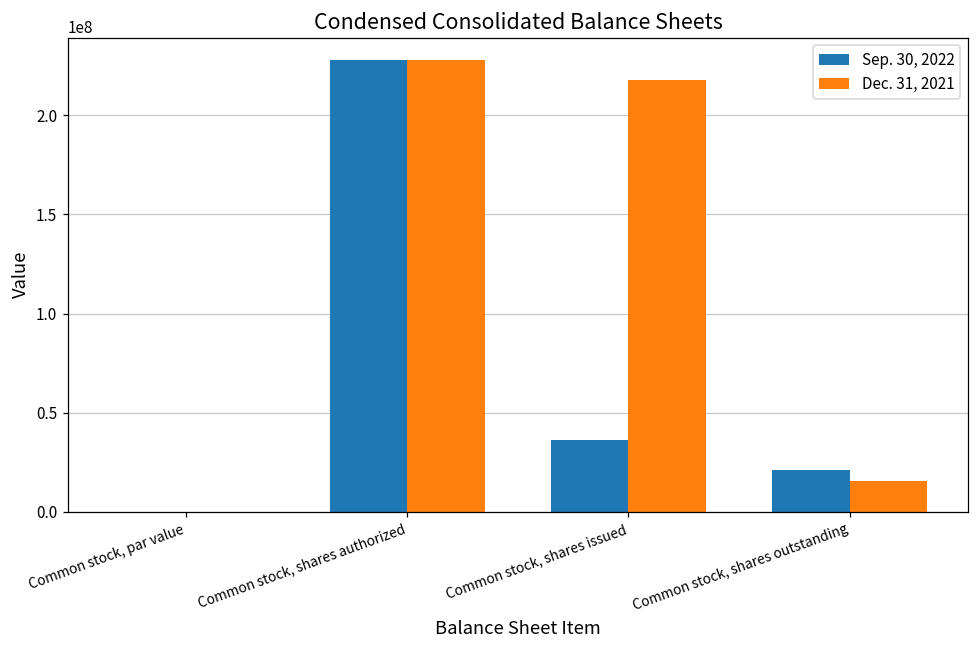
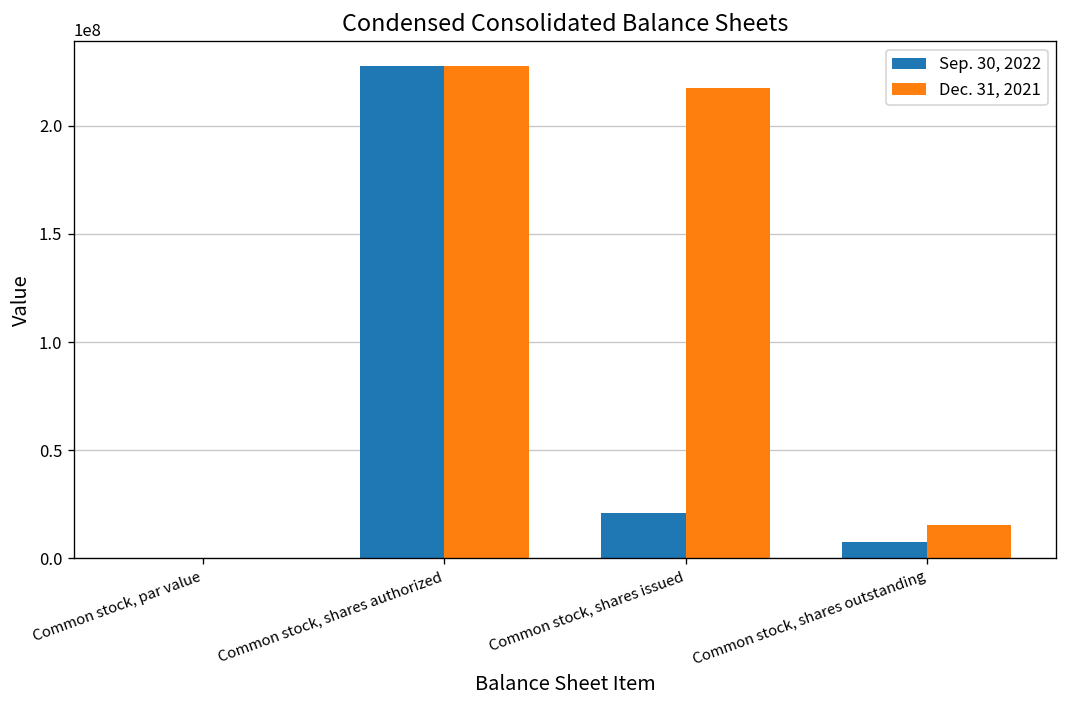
  {
    "Sep. 30, 2022": {
      "Common stock, shares authorized": 228000000,
-     "Common stock, shares issued": 36000000,
-     "Common stock, shares outstanding": 21000000
+     "Common stock, shares issued": 21000000,
+     "Common stock, shares outstanding": 7000000
    },
    "Dec. 31, 2021": {
      "Common stock, shares authorized": 228000000,
      "Common stock, shares issued": 218000000,
      "Common stock, shares outstanding": 15000000
    }
  }
